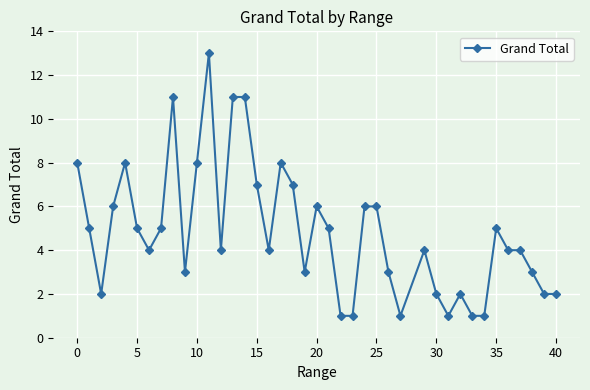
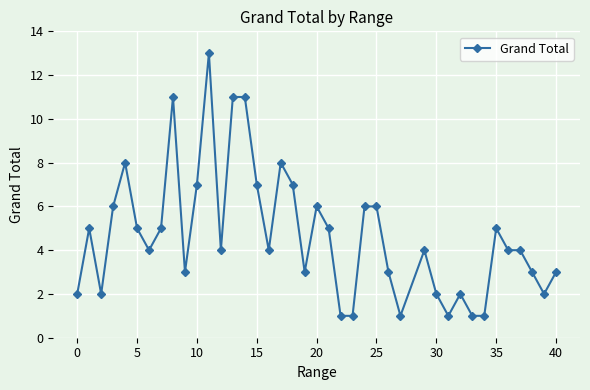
  {
-   "0": 8,
+   "0": 2,
    "5": 5,
-   "10": 8,
+   "10": 7,
    "15": 7,
    "20": 6,
    "25": 6,
    "30": 2,
    "35": 5,
-   "40": 2
+   "40": 3
  }
